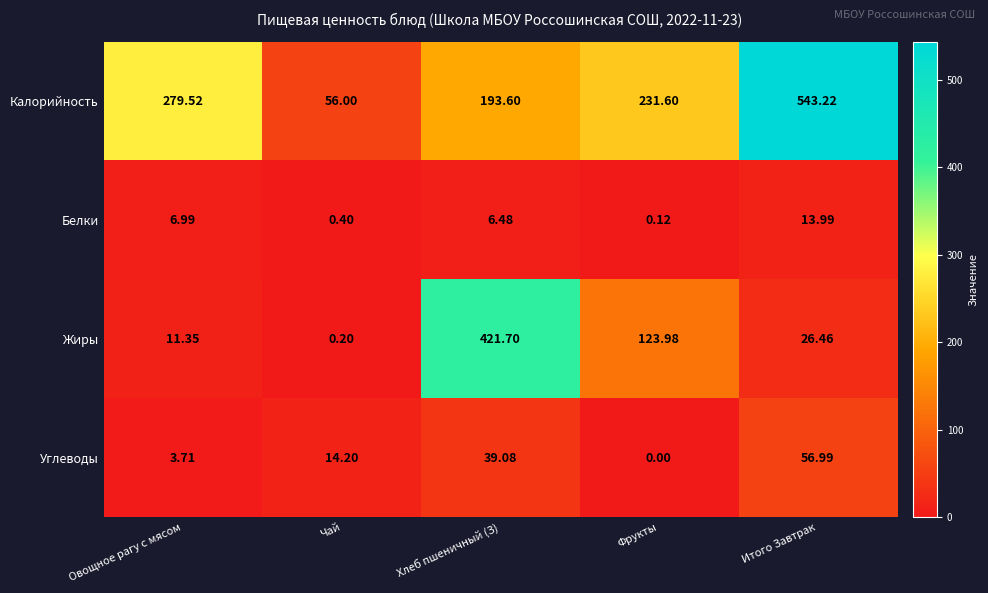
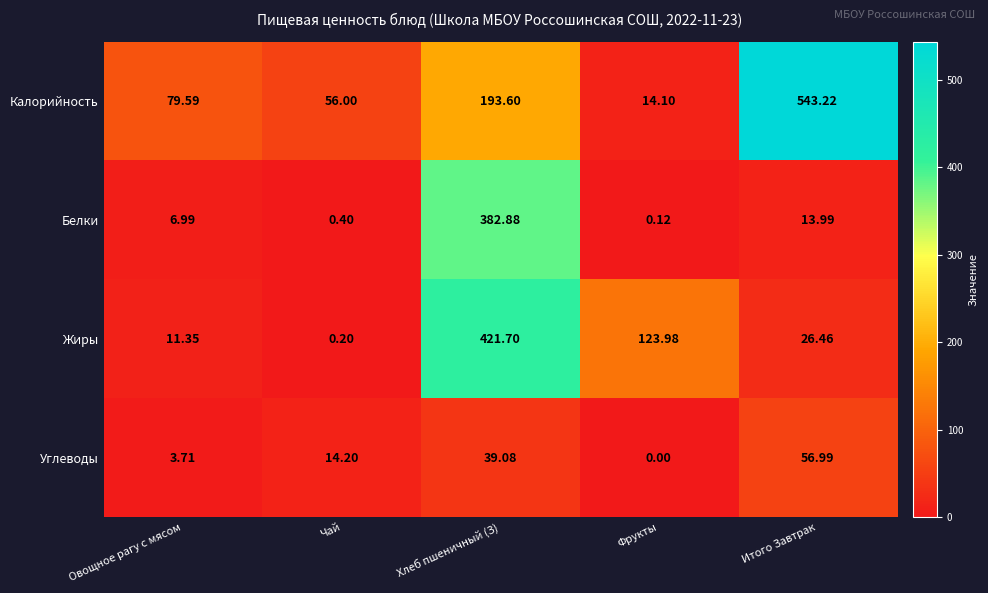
  {
    "Калорийность": {
-     "Овощное рагу с мясом": 279.52,
+     "Овощное рагу с мясом": 79.59,
      "Чай": 56.00,
      "Хлеб пшеничный (З)": 193.60,
-     "Фрукты": 231.60,
+     "Фрукты": 14.10,
      "Итого Завтрак": 543.22
    },
    "Белки": {
      "Овощное рагу с мясом": 6.99,
      "Чай": 0.40,
-     "Хлеб пшеничный (З)": 6.48,
+     "Хлеб пшеничный (З)": 382.88,
      "Фрукты": 0.12,
      "Итого Завтрак": 13.99
    },
    "Жиры": {
      "Овощное рагу с мясом": 11.35,
      "Чай": 0.20,
      "Хлеб пшеничный (З)": 421.70,
      "Фрукты": 123.98,
      "Итого Завтрак": 26.46
    },
    "Углеводы": {
      "Овощное рагу с мясом": 3.71,
      "Чай": 14.20,
      "Хлеб пшеничный (З)": 39.08,
      "Фрукты": 0.00,
      "Итого Завтрак": 56.99
    }
  }
